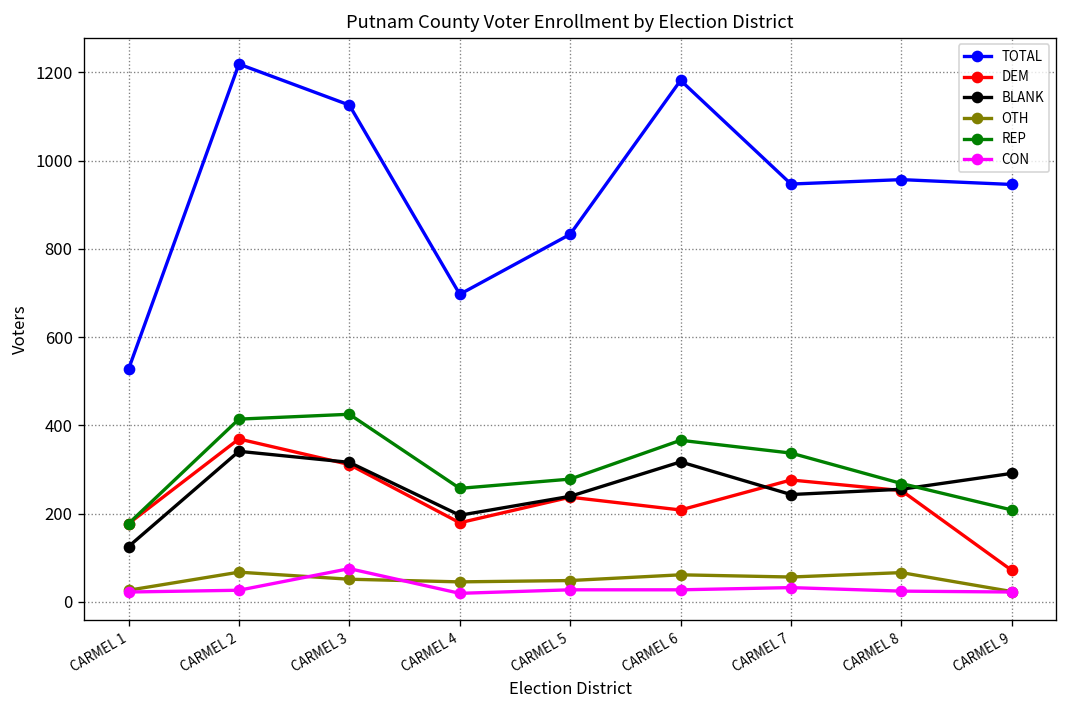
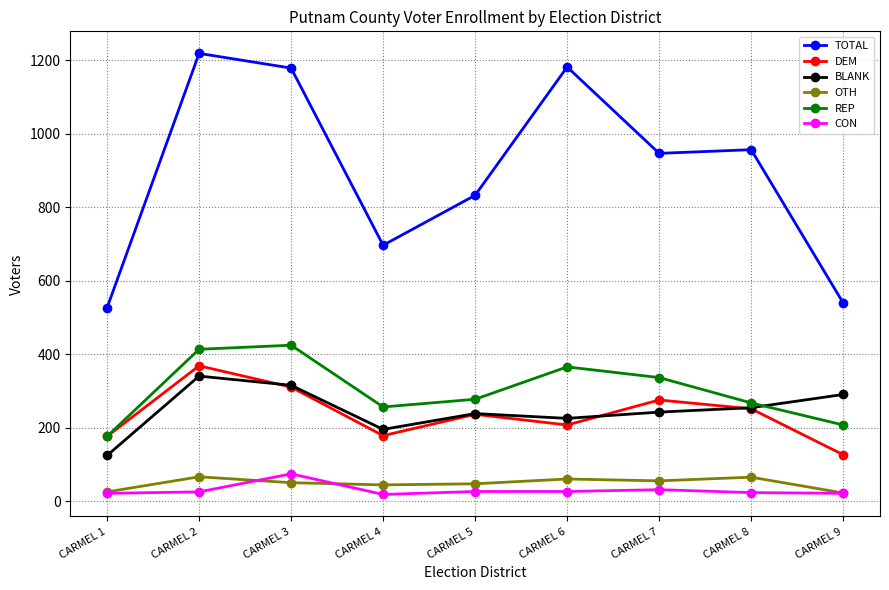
  {
    "TOTAL": {
      "CARMEL 1": 530,
      "CARMEL 2": 1220,
-     "CARMEL 3": 1130,
+     "CARMEL 3": 1180,
      "CARMEL 4": 700,
      "CARMEL 5": 830,
      "CARMEL 6": 1180,
      "CARMEL 7": 950,
      "CARMEL 8": 960,
-     "CARMEL 9": 950
+     "CARMEL 9": 540
    },
    "DEM": {
      "CARMEL 2": 370,
      "CARMEL 4": 180,
      "CARMEL 6": 210,
      "CARMEL 7": 280,
-     "CARMEL 9": 70
+     "CARMEL 9": 130
    },
    "BLANK": {
      "CARMEL 1": 130,
      "CARMEL 2": 340,
      "CARMEL 4": 200,
-     "CARMEL 6": 320,
+     "CARMEL 6": 230,
      "CARMEL 7": 240,
      "CARMEL 9": 290
    },
    "OTH": {
      "CARMEL 2": 70,
      "CARMEL 3": 50,
      "CARMEL 4": 50,
      "CARMEL 5": 50,
      "CARMEL 6": 60,
      "CARMEL 7": 60,
      "CARMEL 8": 70
    },
    "REP": {
      "CARMEL 2": 410,
      "CARMEL 3": 430,
      "CARMEL 4": 260,
      "CARMEL 5": 280,
      "CARMEL 6": 370,
      "CARMEL 7": 340,
      "CARMEL 8": 270,
      "CARMEL 9": 210
    },
    "CON": {
      "CARMEL 2": 30,
      "CARMEL 3": 80,
      "CARMEL 4": 20,
      "CARMEL 5": 30,
      "CARMEL 6": 30,
      "CARMEL 7": 30,
      "CARMEL 8": 20
    }
  }
